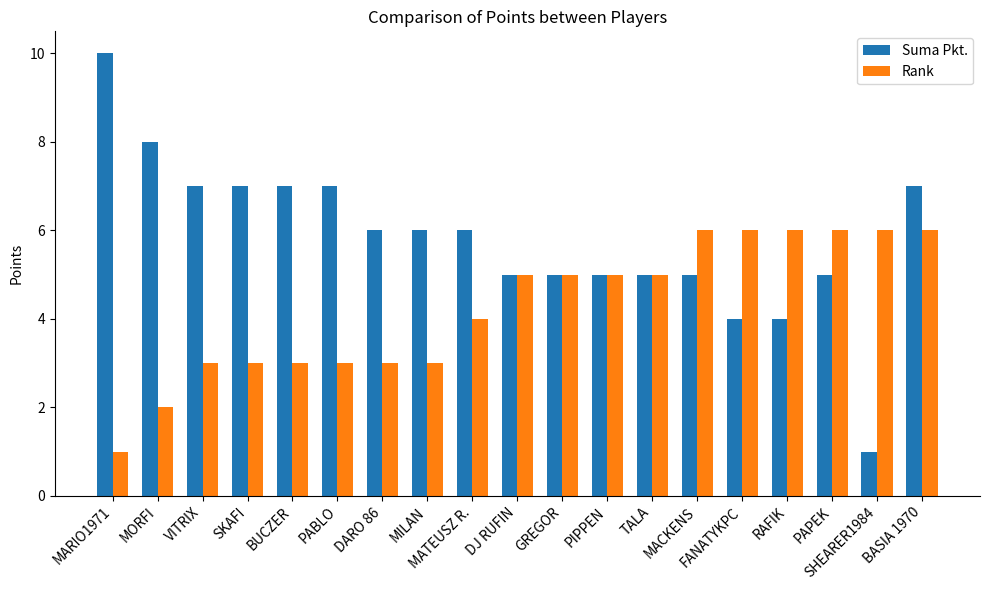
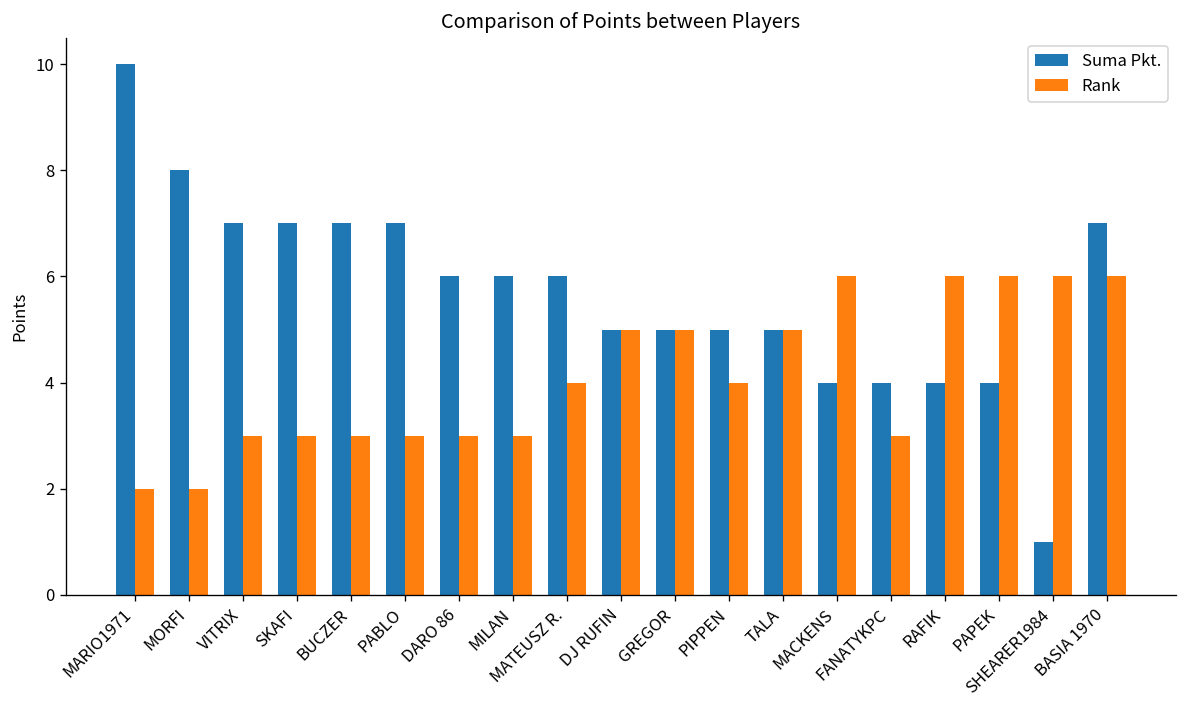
  {
    "Suma Pkt.": {
      "MARIO1971": 10,
      "MORFI": 8,
      "VITRIX": 7,
      "SKAFI": 7,
      "BUCZER": 7,
      "PABLO": 7,
      "DARO 86": 6,
      "MILAN": 6,
      "MATEUSZ R.": 6,
      "DJ RUFIN": 5,
      "GREGOR": 5,
      "PIPPEN": 5,
      "TALA": 5,
-     "MACKENS": 5,
+     "MACKENS": 4,
      "FANATYKPC": 4,
      "RAFIK": 4,
-     "PAPEK": 5,
+     "PAPEK": 4,
      "SHEARER1984": 1,
      "BASIA 1970": 7
    },
    "Rank": {
-     "MARIO1971": 1,
+     "MARIO1971": 2,
      "MORFI": 2,
      "VITRIX": 3,
      "SKAFI": 3,
      "BUCZER": 3,
      "PABLO": 3,
      "DARO 86": 3,
      "MILAN": 3,
      "MATEUSZ R.": 4,
      "DJ RUFIN": 5,
      "GREGOR": 5,
-     "PIPPEN": 5,
+     "PIPPEN": 4,
      "TALA": 5,
      "MACKENS": 6,
-     "FANATYKPC": 6,
+     "FANATYKPC": 3,
      "RAFIK": 6,
      "PAPEK": 6,
      "SHEARER1984": 6,
      "BASIA 1970": 6
    }
  }
